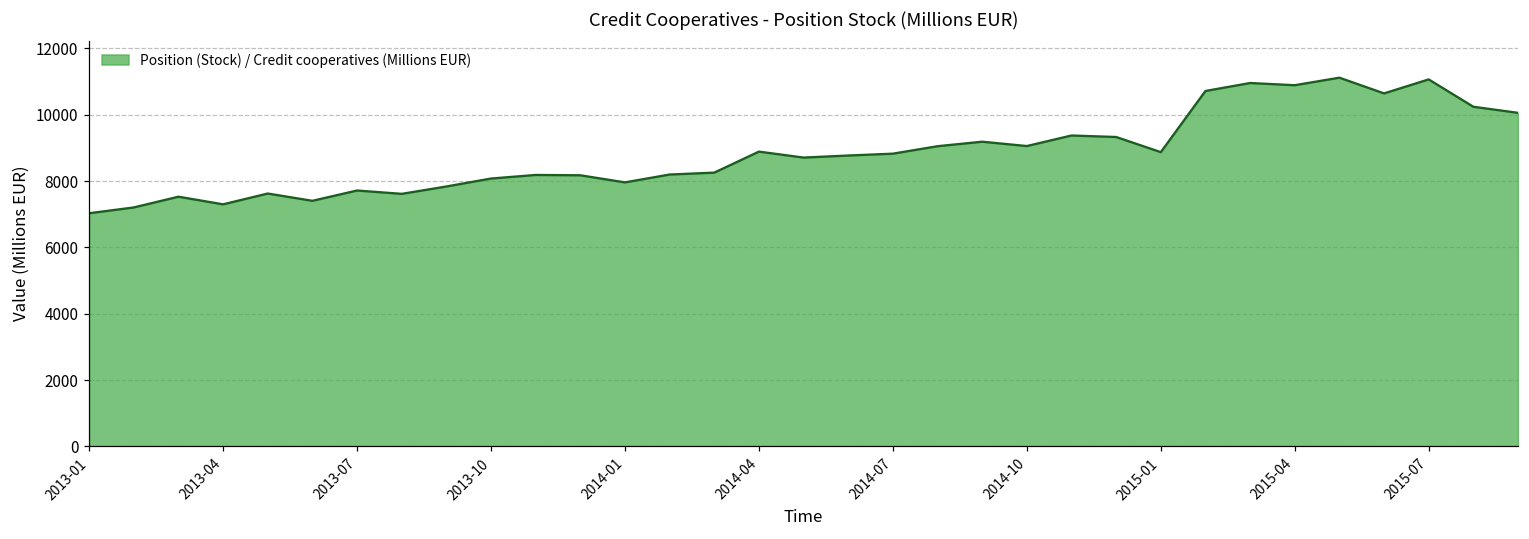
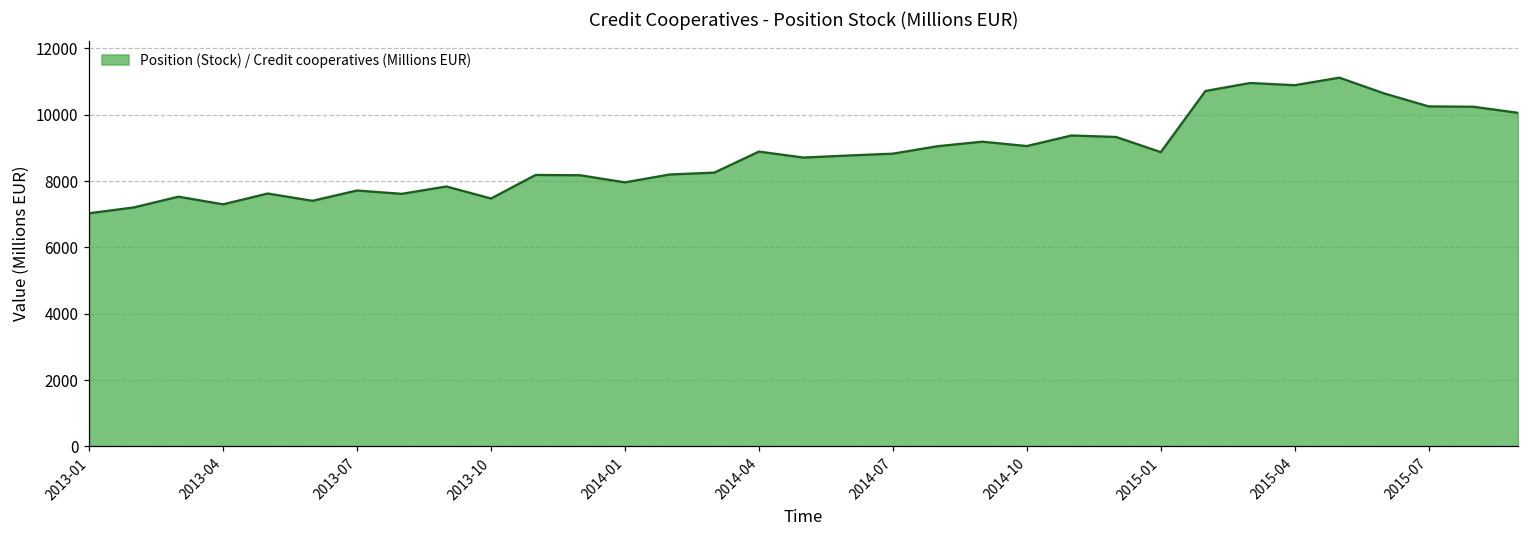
  {
    "2013-01": 7000,
    "2013-04": 7300,
    "2013-07": 7700,
-   "2013-10": 8100,
+   "2013-10": 7500,
    "2014-01": 8000,
    "2014-04": 8900,
    "2014-07": 8800,
    "2014-10": 9100,
    "2015-01": 8900,
    "2015-04": 10900,
-   "2015-07": 11100
+   "2015-07": 10300
  }
